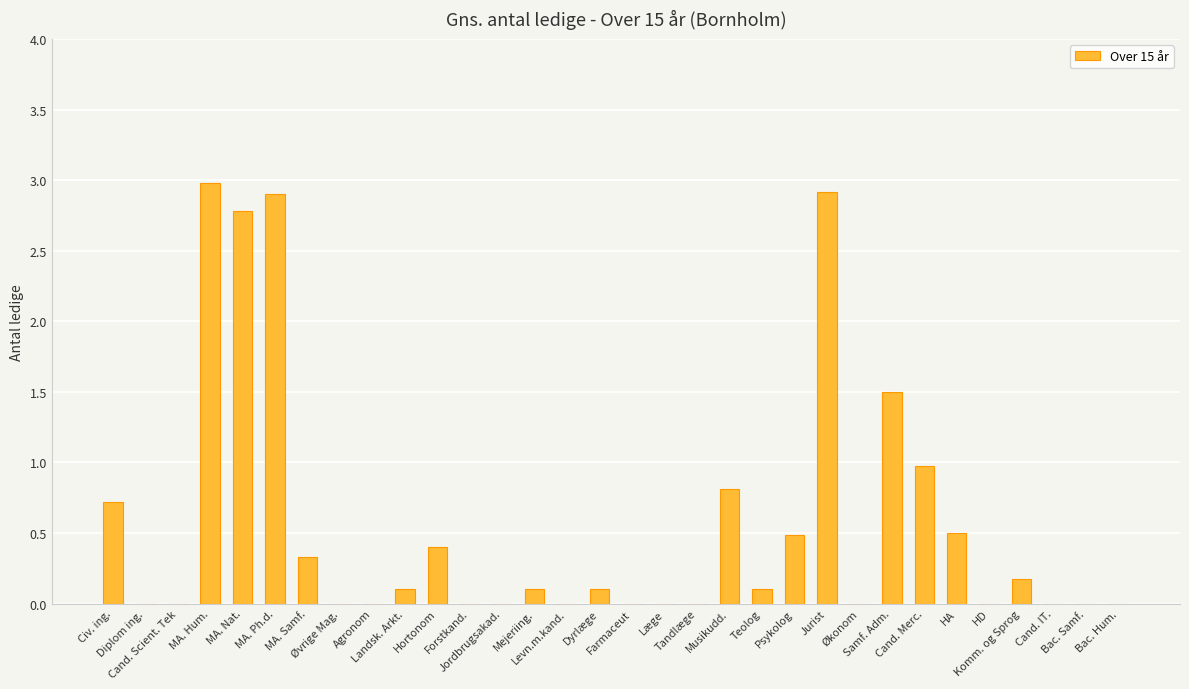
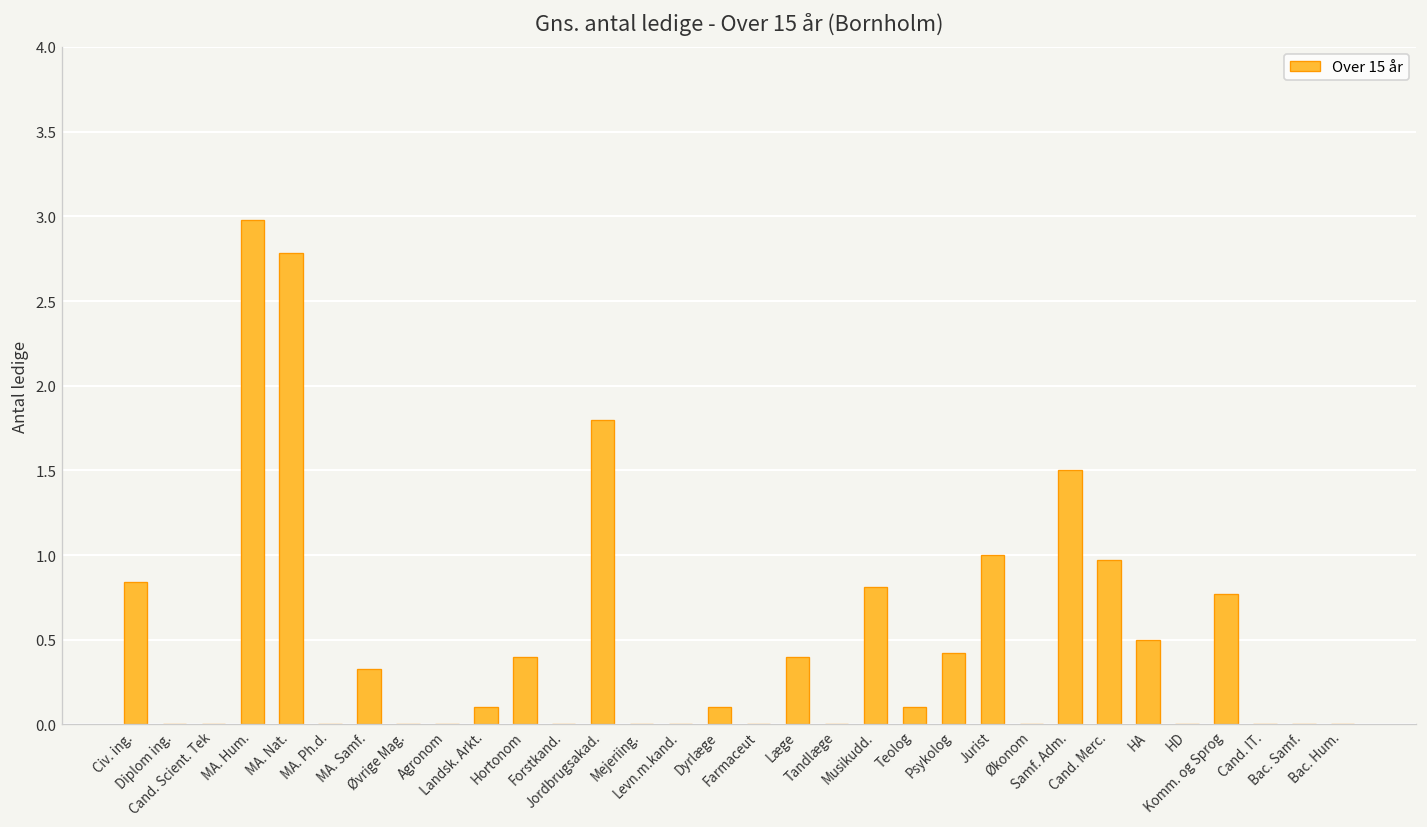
  {
-   "Civ. ing.": 0.72,
+   "Civ. ing.": 0.84,
    "Diplom ing.": 0.00,
    "Cand. Scient. Tek": 0.00,
    "MA. Hum.": 2.98,
    "MA. Nat.": 2.78,
-   "MA. Ph.d.": 2.9,
+   "MA. Ph.d.": 0.0,
    "MA. Samf.": 0.33,
    "Øvrige Mag.": 0.00,
    "Agronom": 0.00,
    "Landsk. Arkt.": 0.10,
    "Hortonom": 0.40,
    "Forstkand.": 0.00,
-   "Jordbrugsakad.": 0.0,
-   "Mejeriing.": 0.1,
+   "Jordbrugsakad.": 1.8,
+   "Mejeriing.": 0.0,
    "Levn.m.kand.": 0.00,
    "Dyrlæge": 0.10,
    "Farmaceut": 0.00,
-   "Læge": 0.0,
+   "Læge": 0.4,
    "Tandlæge": 0.00,
    "Musikudd.": 0.81,
    "Teolog": 0.10,
-   "Psykolog": 0.49,
-   "Jurist": 2.92,
+   "Psykolog": 0.42,
+   "Jurist": 1.00,
    "Økonom": 0.00,
    "Samf. Adm.": 1.50,
    "Cand. Merc.": 0.97,
    "HA": 0.50,
    "HD": 0.00,
-   "Komm. og Sprog": 0.17,
+   "Komm. og Sprog": 0.77,
    "Cand. IT.": 0.00,
    "Bac. Samf.": 0.00,
    "Bac. Hum.": 0.00
  }
